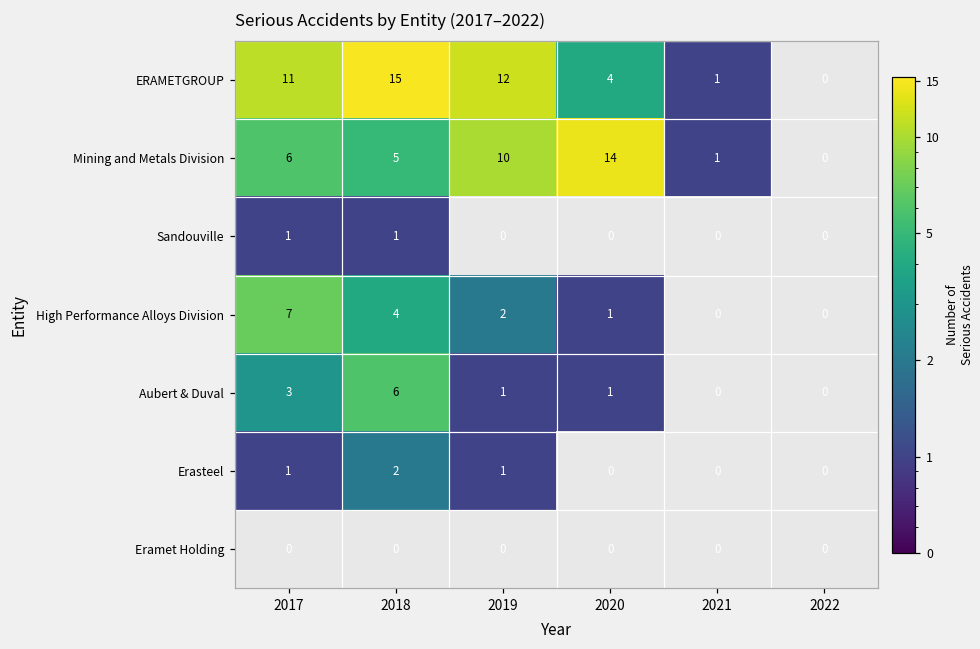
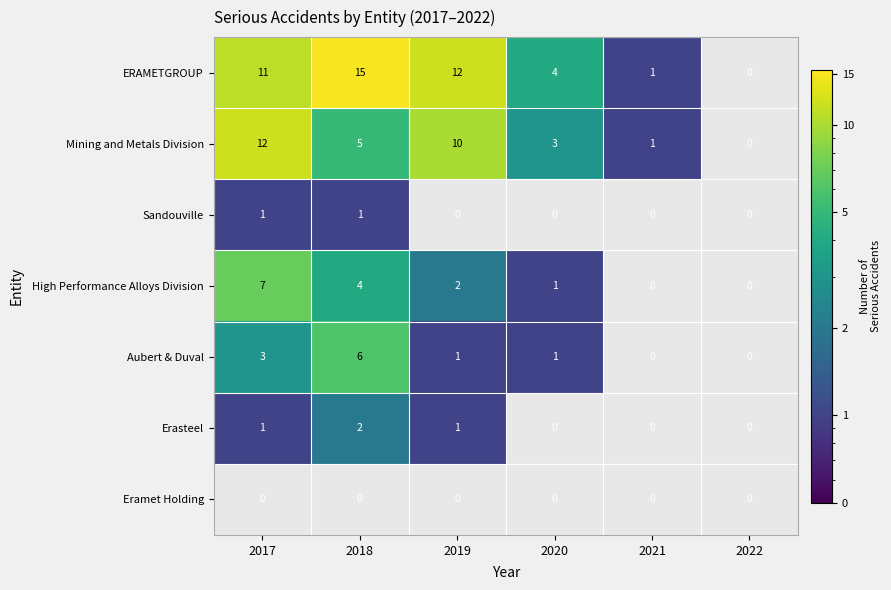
  {
    "ERAMETGROUP": {
      "2017": 11,
      "2018": 15,
      "2019": 12,
      "2020": 4,
      "2021": 1
    },
    "Mining and Metals Division": {
-     "2017": 6,
+     "2017": 12,
      "2018": 5,
      "2019": 10,
-     "2020": 14,
+     "2020": 3,
      "2021": 1
    },
    "Sandouville": {
      "2017": 1,
      "2018": 1
    },
    "High Performance Alloys Division": {
      "2017": 7,
      "2018": 4,
      "2019": 2,
      "2020": 1
    },
    "Aubert & Duval": {
      "2017": 3,
      "2018": 6,
      "2019": 1,
      "2020": 1
    },
    "Erasteel": {
      "2017": 1,
      "2018": 2,
      "2019": 1
    }
  }
